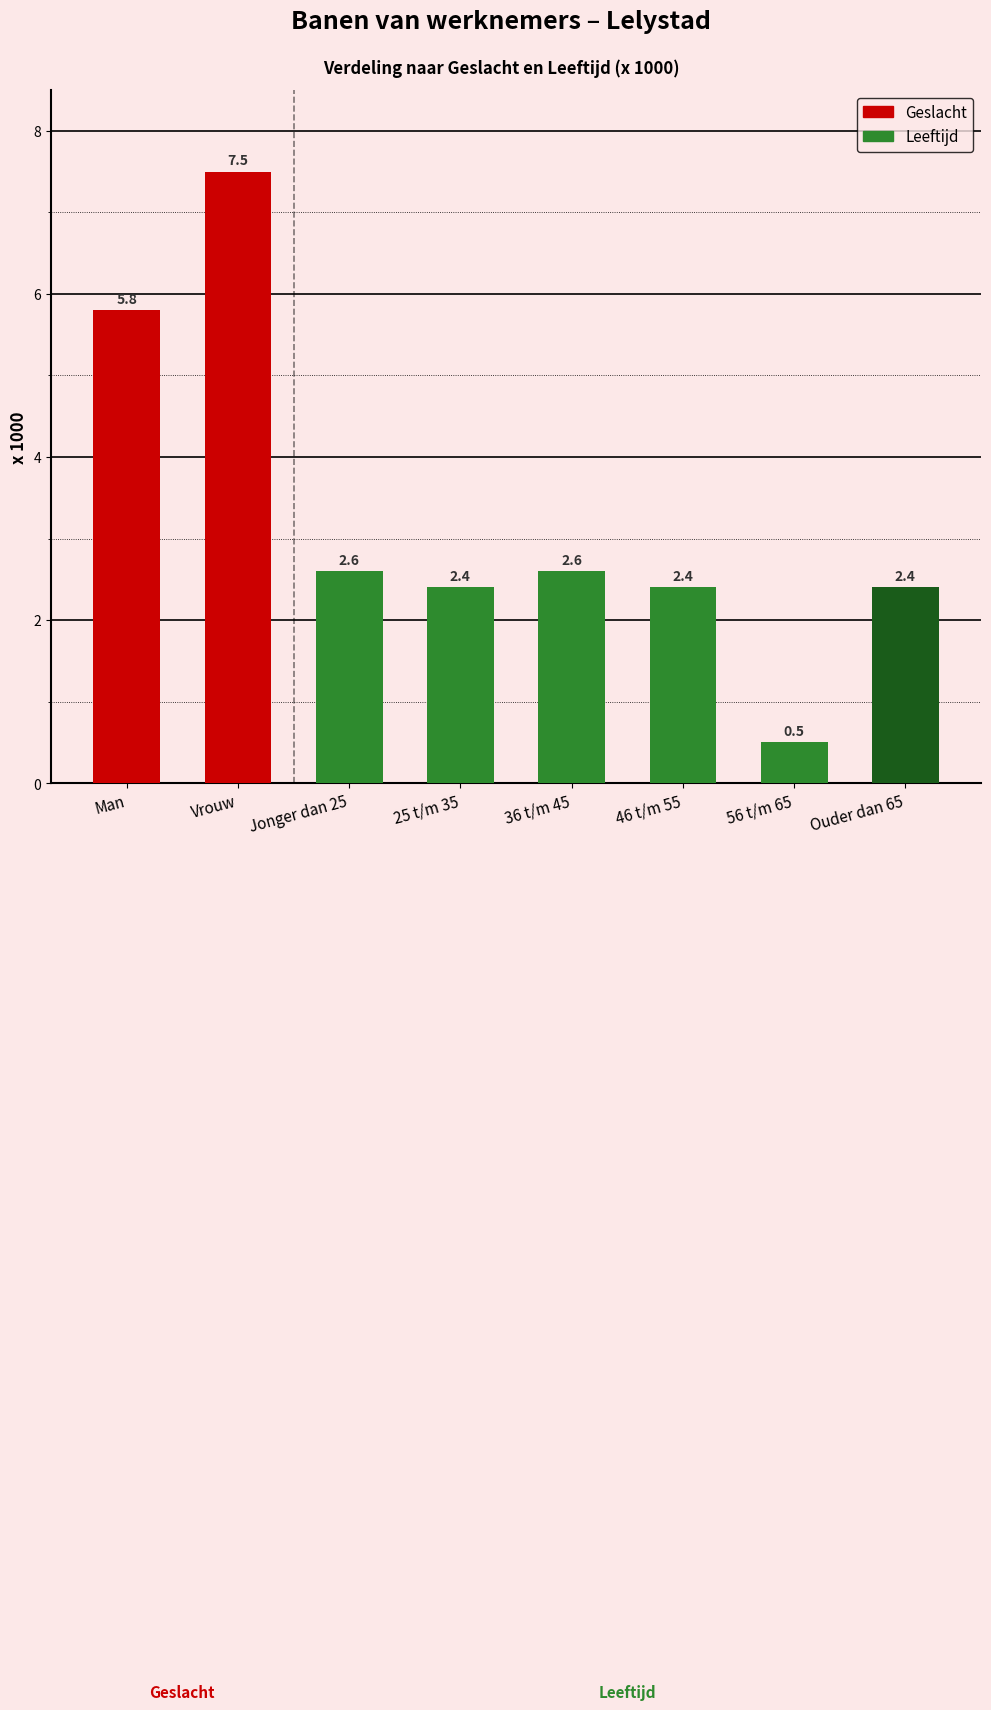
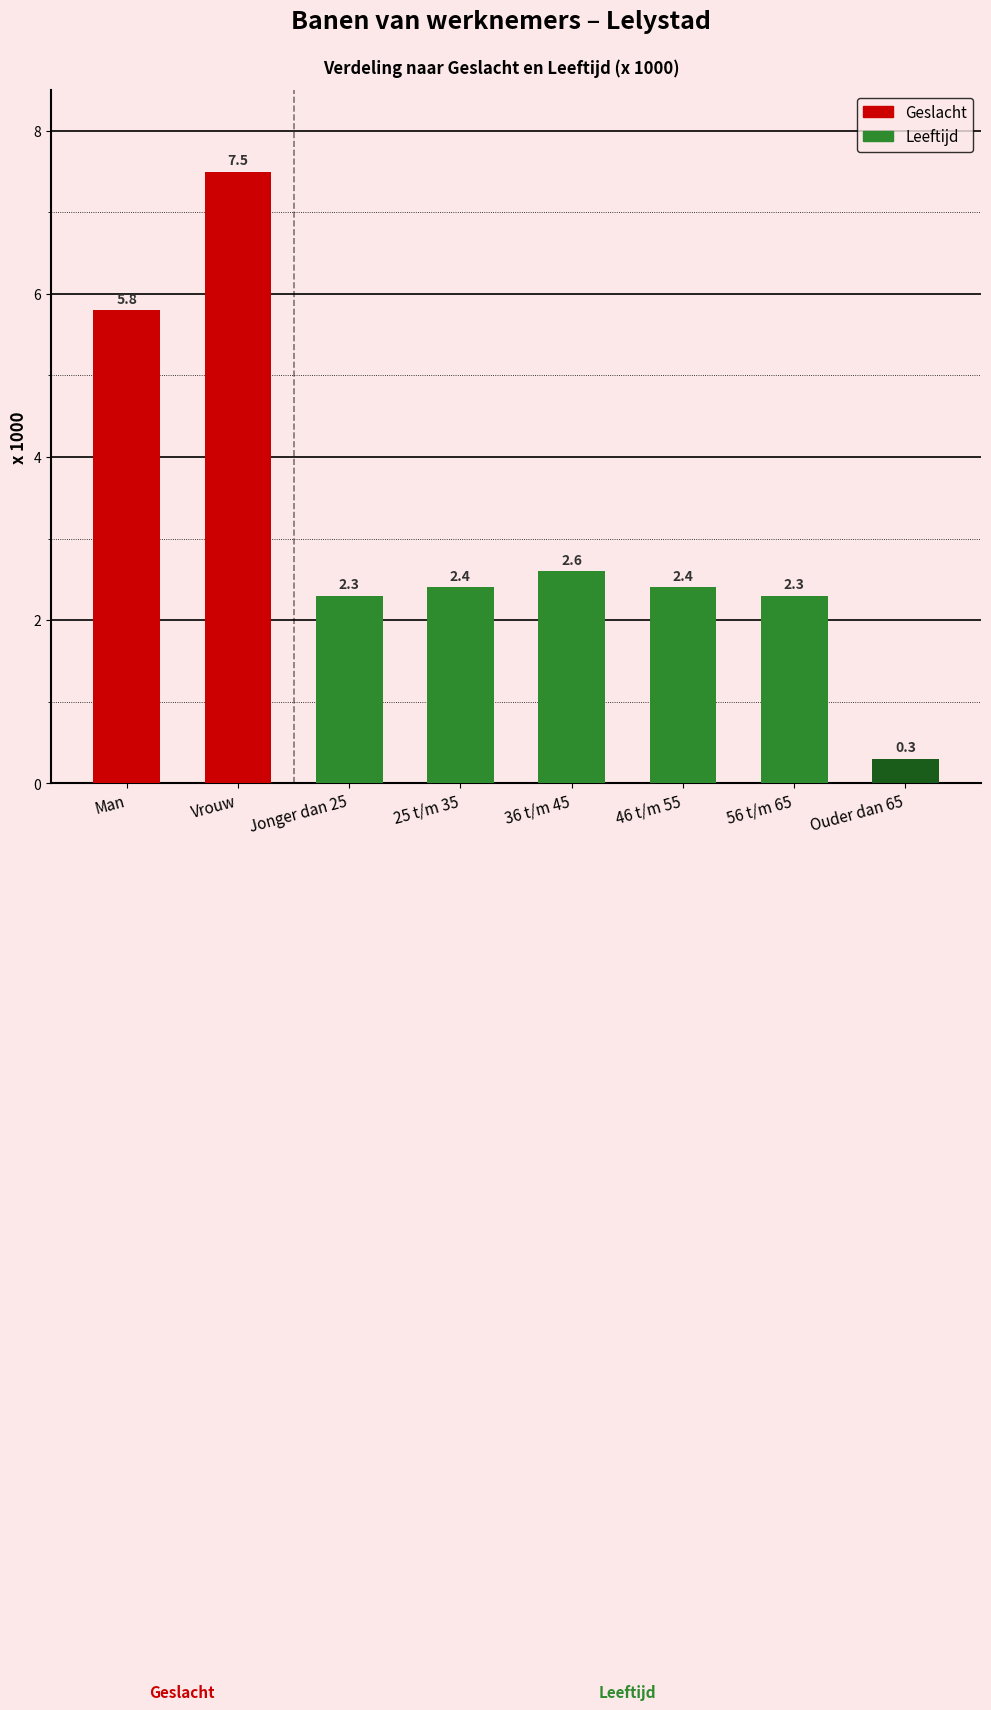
  {
    "Man": 5.8,
    "Vrouw": 7.5,
-   "Jonger dan 25": 2.6,
+   "Jonger dan 25": 2.3,
    "25 t/m 35": 2.4,
    "36 t/m 45": 2.6,
    "46 t/m 55": 2.4,
-   "56 t/m 65": 0.5,
-   "Ouder dan 65": 2.4
+   "56 t/m 65": 2.3,
+   "Ouder dan 65": 0.3
  }
